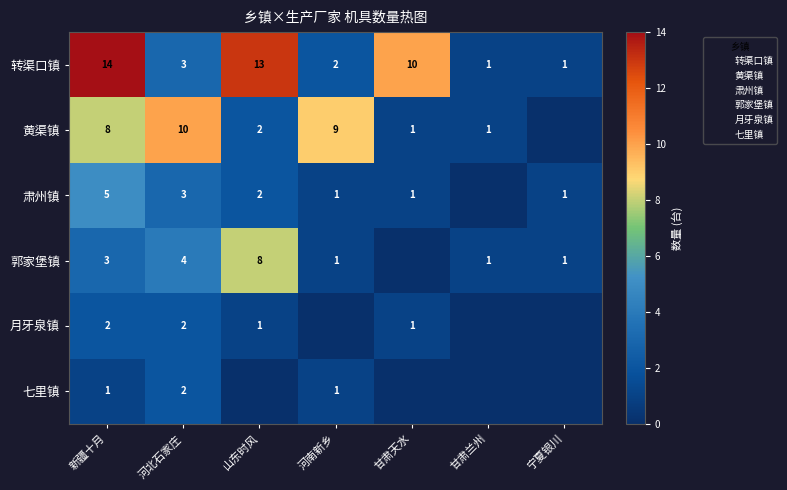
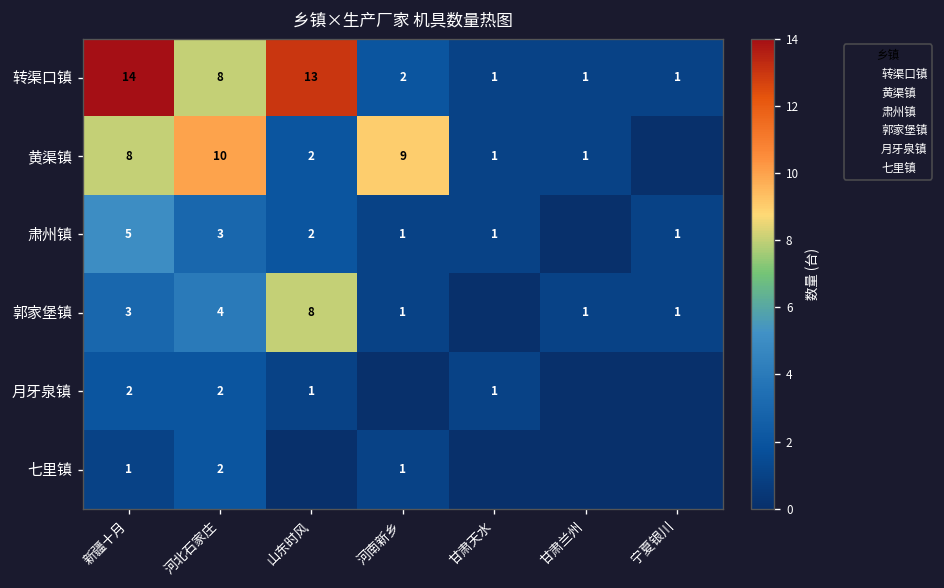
  {
    "转渠口镇": {
      "新疆十月": 14,
-     "河北石家庄": 3,
+     "河北石家庄": 8,
      "山东时风": 13,
      "河南新乡": 2,
-     "甘肃天水": 10,
+     "甘肃天水": 1,
      "甘肃兰州": 1,
      "宁夏银川": 1
    },
    "黄渠镇": {
      "新疆十月": 8,
      "河北石家庄": 10,
      "山东时风": 2,
      "河南新乡": 9,
      "甘肃天水": 1,
      "甘肃兰州": 1
    },
    "肃州镇": {
      "新疆十月": 5,
      "河北石家庄": 3,
      "山东时风": 2,
      "河南新乡": 1,
      "甘肃天水": 1,
      "宁夏银川": 1
    },
    "郭家堡镇": {
      "新疆十月": 3,
      "河北石家庄": 4,
      "山东时风": 8,
      "河南新乡": 1,
      "甘肃兰州": 1,
      "宁夏银川": 1
    },
    "月牙泉镇": {
      "新疆十月": 2,
      "河北石家庄": 2,
      "山东时风": 1,
      "甘肃天水": 1
    },
    "七里镇": {
      "新疆十月": 1,
      "河北石家庄": 2,
      "河南新乡": 1
    }
  }
